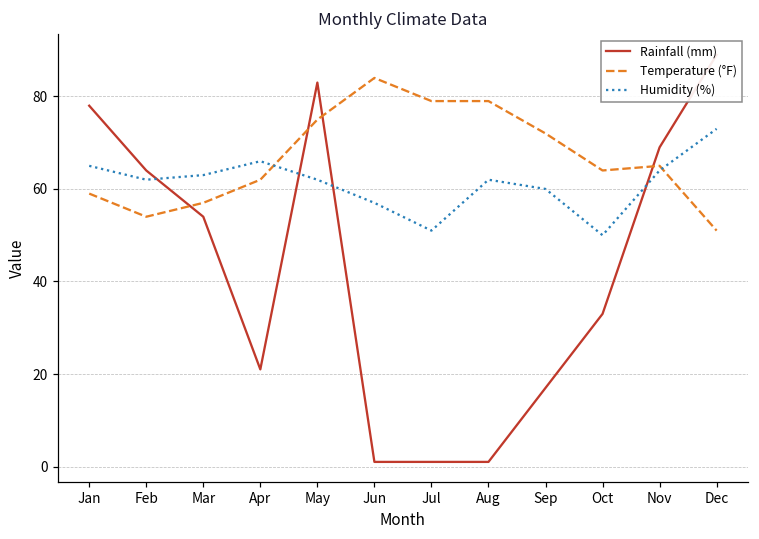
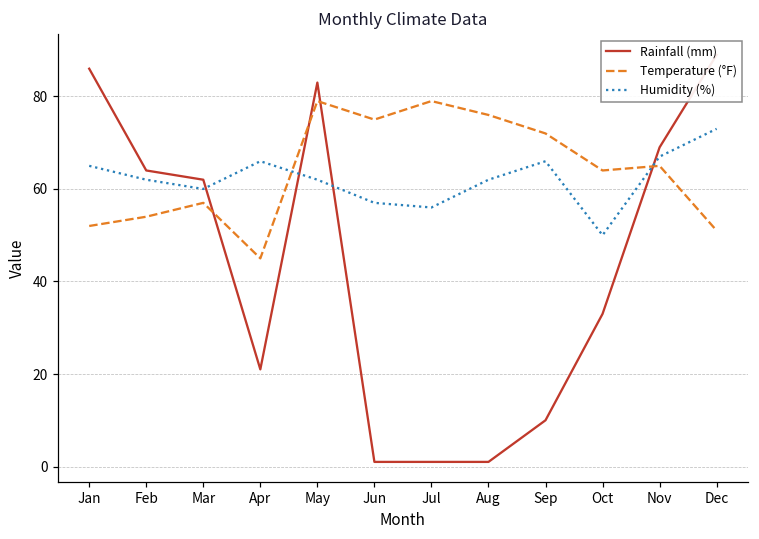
  {
    "Rainfall (mm)": {
-     "Jan": 78,
+     "Jan": 86,
      "Feb": 64,
-     "Mar": 54,
+     "Mar": 62,
      "Apr": 21,
      "May": 83,
      "Jun": 1,
      "Jul": 1,
      "Aug": 1,
-     "Sep": 17,
+     "Sep": 10,
      "Oct": 33,
      "Nov": 69
    },
    "Temperature (°F)": {
-     "Jan": 59,
+     "Jan": 52,
      "Feb": 54,
      "Mar": 57,
-     "Apr": 62,
-     "May": 75,
-     "Jun": 84,
+     "Apr": 45,
+     "May": 79,
+     "Jun": 75,
      "Jul": 79,
-     "Aug": 79,
+     "Aug": 76,
      "Sep": 72,
      "Oct": 64,
      "Nov": 65,
      "Dec": 51
    },
    "Humidity (%)": {
      "Jan": 65,
      "Feb": 62,
-     "Mar": 63,
+     "Mar": 60,
      "Apr": 66,
      "May": 62,
      "Jun": 57,
-     "Jul": 51,
+     "Jul": 56,
      "Aug": 62,
-     "Sep": 60,
+     "Sep": 66,
      "Oct": 50,
-     "Nov": 64,
+     "Nov": 67,
      "Dec": 73
    }
  }
